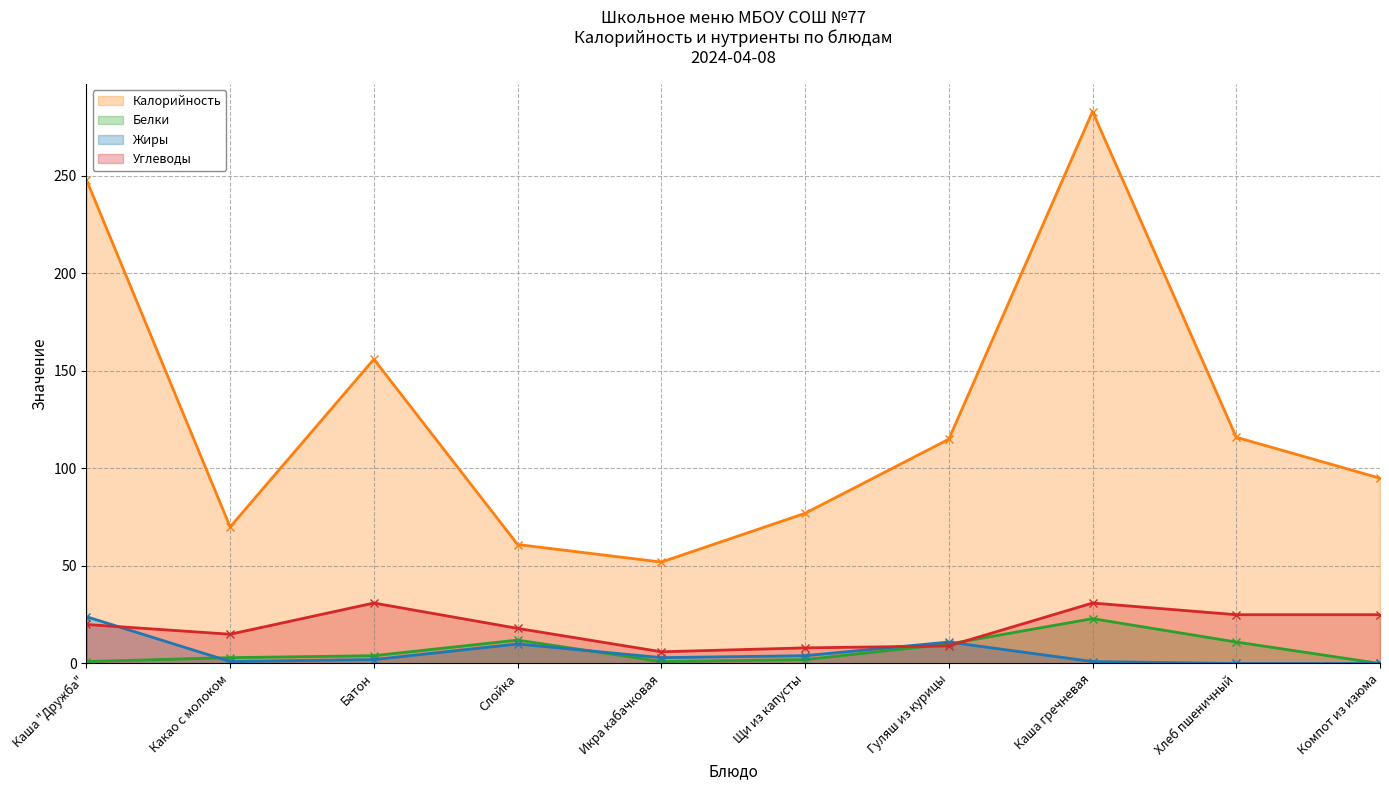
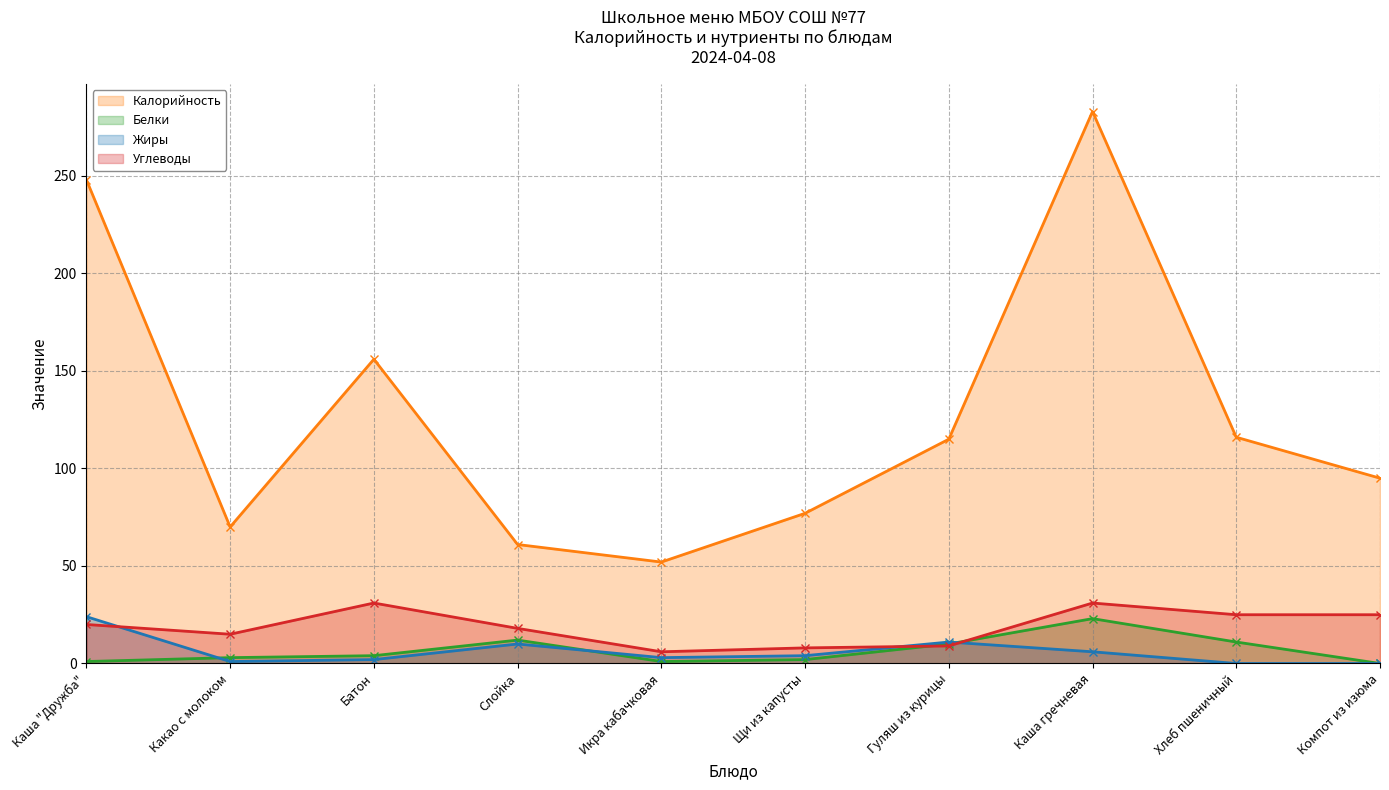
  {
    "Белки": {
      "Каша \"Дружба\"": 1,
      "Какао с молоком": 3,
      "Батон": 4,
      "Слойка": 12,
      "Икра кабачковая": 1,
      "Щи из капусты": 2,
      "Каша гречневая": 23,
      "Хлеб пшеничный": 11
    },
    "Жиры": {
      "Каша \"Дружба\"": 24,
      "Какао с молоком": 1,
      "Батон": 2,
      "Слойка": 10,
      "Икра кабачковая": 3,
      "Щи из капусты": 4,
-     "Каша гречневая": 1,
+     "Каша гречневая": 6,
      "Хлеб пшеничный": 0
    }
  }
